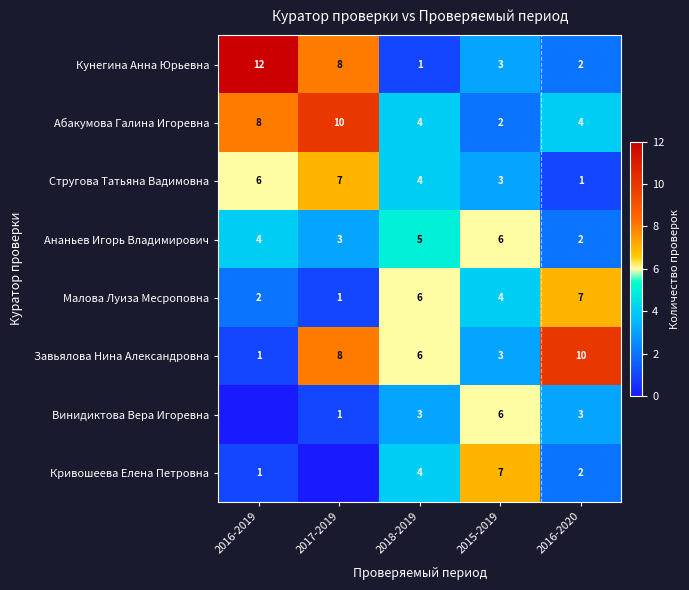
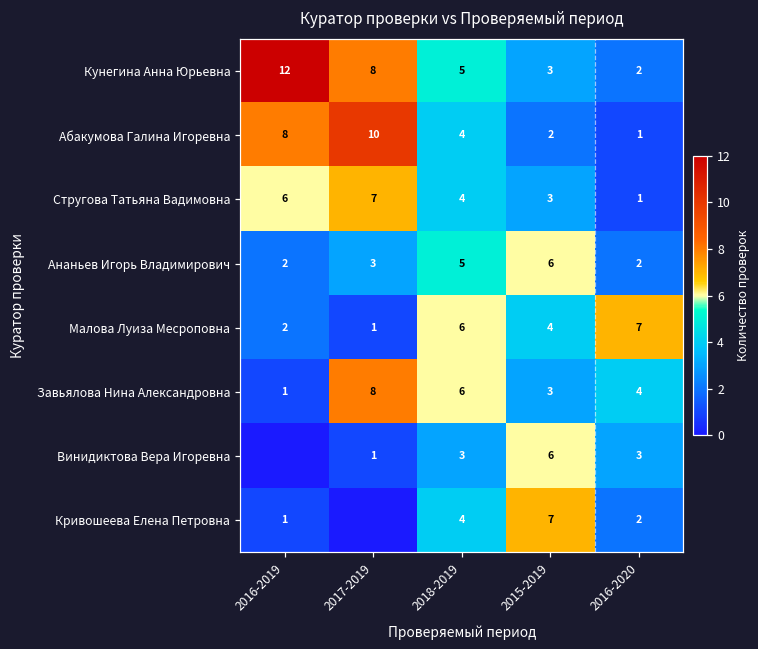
  {
    "Кунегина Анна Юрьевна": {
      "2016-2019": 12,
      "2017-2019": 8,
-     "2018-2019": 1,
+     "2018-2019": 5,
      "2015-2019": 3,
      "2016-2020": 2
    },
    "Абакумова Галина Игоревна": {
      "2016-2019": 8,
      "2017-2019": 10,
      "2018-2019": 4,
      "2015-2019": 2,
-     "2016-2020": 4
+     "2016-2020": 1
    },
    "Стругова Татьяна Вадимовна": {
      "2016-2019": 6,
      "2017-2019": 7,
      "2018-2019": 4,
      "2015-2019": 3,
      "2016-2020": 1
    },
    "Ананьев Игорь Владимирович": {
-     "2016-2019": 4,
+     "2016-2019": 2,
      "2017-2019": 3,
      "2018-2019": 5,
      "2015-2019": 6,
      "2016-2020": 2
    },
    "Малова Луиза Месроповна": {
      "2016-2019": 2,
      "2017-2019": 1,
      "2018-2019": 6,
      "2015-2019": 4,
      "2016-2020": 7
    },
    "Завьялова Нина Александровна": {
      "2016-2019": 1,
      "2017-2019": 8,
      "2018-2019": 6,
      "2015-2019": 3,
-     "2016-2020": 10
+     "2016-2020": 4
    },
    "Винидиктова Вера Игоревна": {
      "2017-2019": 1,
      "2018-2019": 3,
      "2015-2019": 6,
      "2016-2020": 3
    },
    "Кривошеева Елена Петровна": {
      "2016-2019": 1,
      "2018-2019": 4,
      "2015-2019": 7,
      "2016-2020": 2
    }
  }
